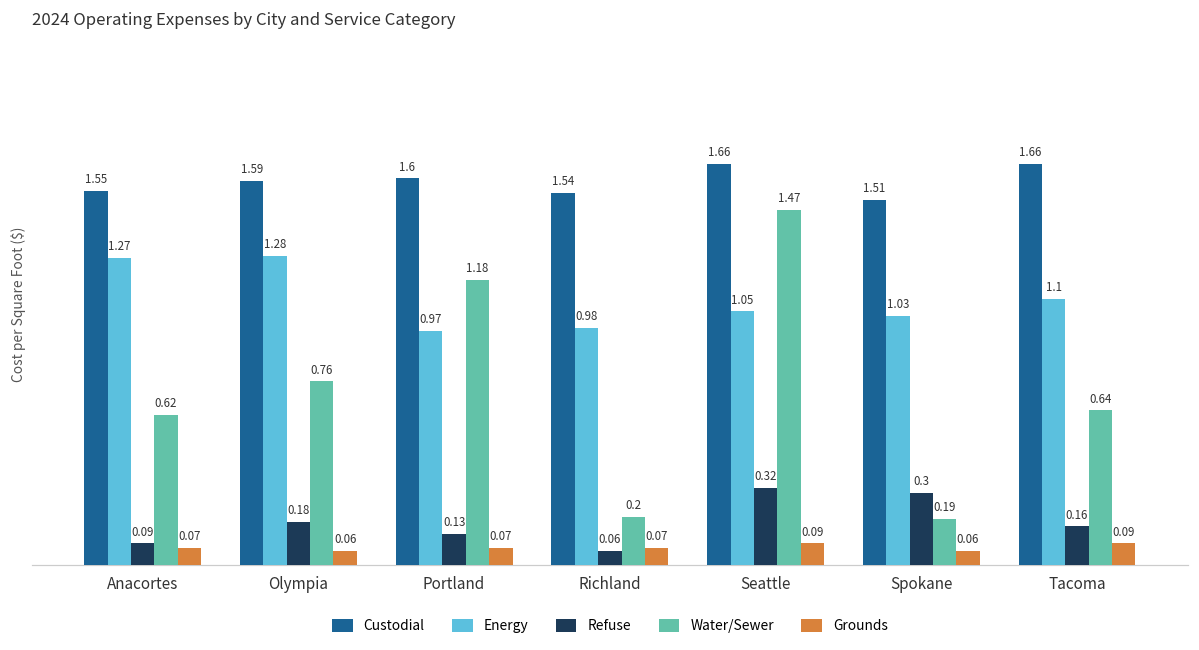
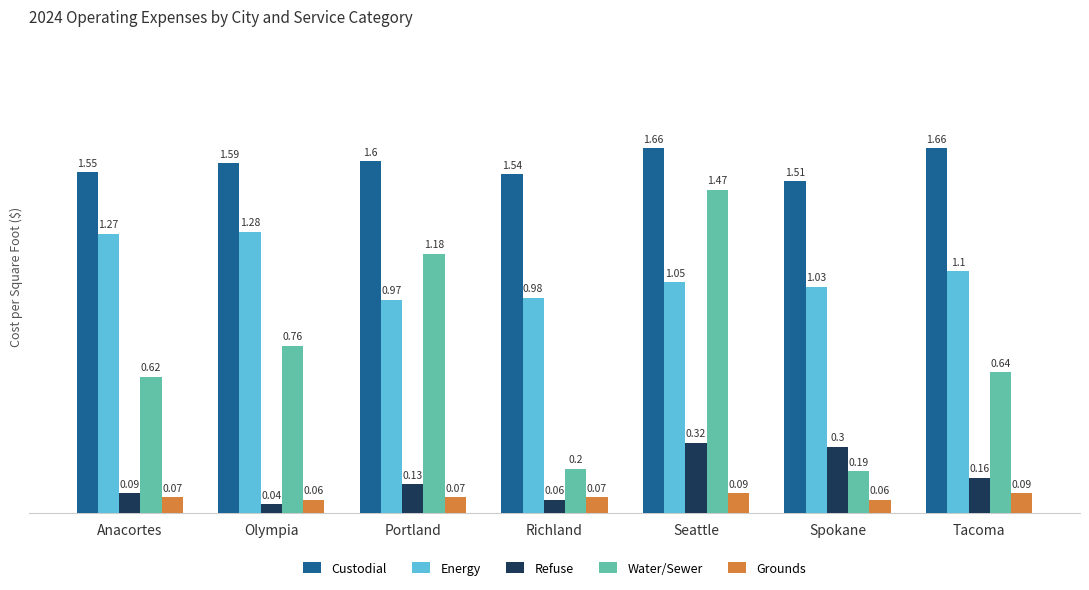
  {
    "Custodial": {
      "Anacortes": 1.55,
      "Olympia": 1.59,
      "Portland": 1.6,
      "Richland": 1.54,
      "Seattle": 1.66,
      "Spokane": 1.51,
      "Tacoma": 1.66
    },
    "Refuse": {
      "Anacortes": 0.09,
-     "Olympia": 0.18,
+     "Olympia": 0.04,
      "Portland": 0.13,
      "Richland": 0.06,
      "Seattle": 0.32,
      "Spokane": 0.3,
      "Tacoma": 0.16
    },
    "Grounds": {
      "Anacortes": 0.07,
      "Olympia": 0.06,
      "Portland": 0.07,
      "Richland": 0.07,
      "Seattle": 0.09,
      "Spokane": 0.06,
      "Tacoma": 0.09
    }
  }
